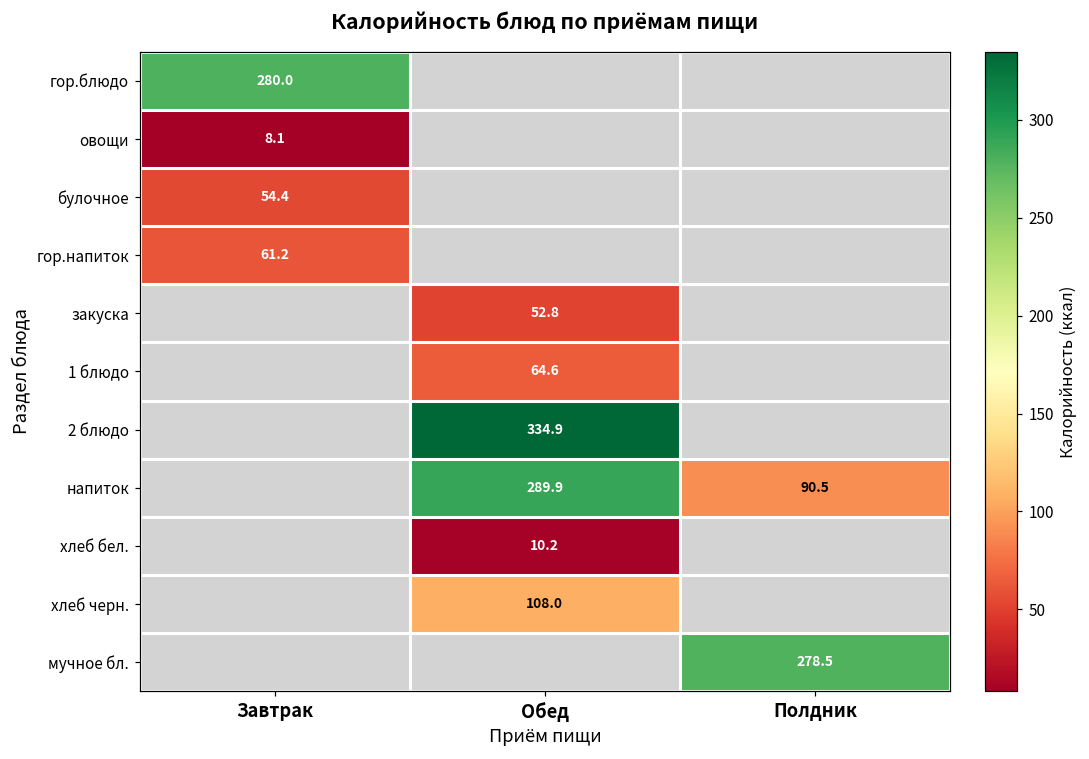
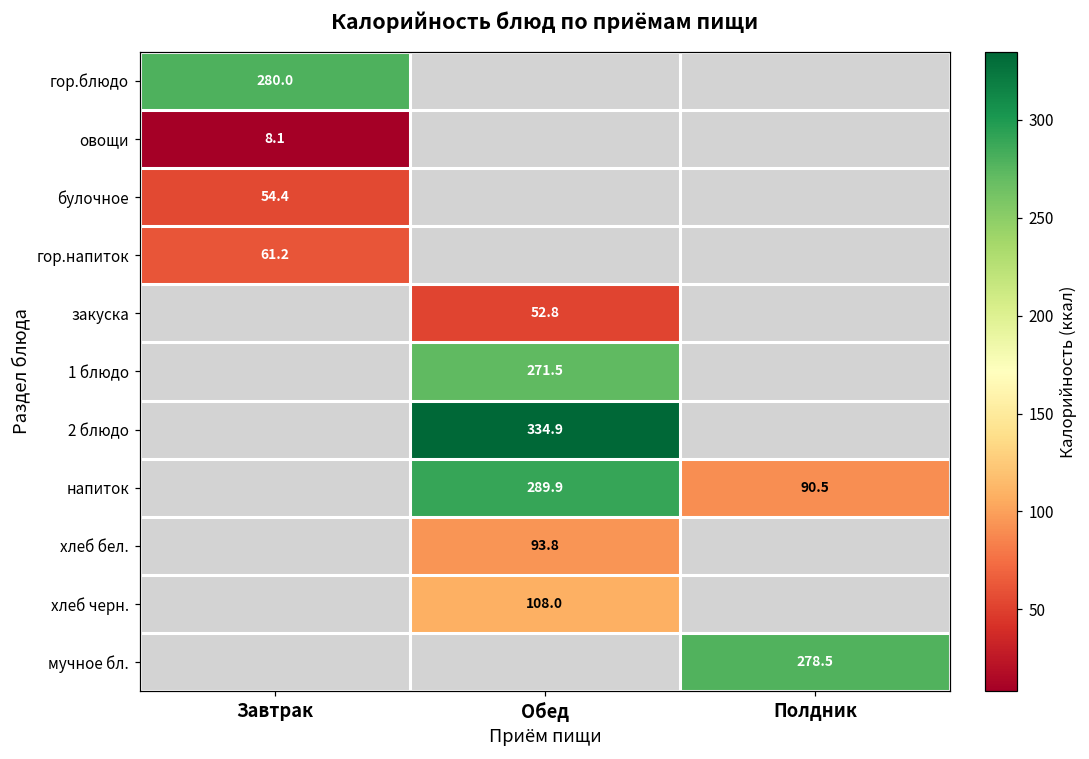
  {
    "гор.блюдо": {
      "Завтрак": 280.0
    },
    "овощи": {
      "Завтрак": 8.1
    },
    "булочное": {
      "Завтрак": 54.4
    },
    "гор.напиток": {
      "Завтрак": 61.2
    },
    "закуска": {
      "Обед": 52.8
    },
    "1 блюдо": {
-     "Обед": 64.6
+     "Обед": 271.5
    },
    "2 блюдо": {
      "Обед": 334.9
    },
    "напиток": {
      "Обед": 289.9,
      "Полдник": 90.5
    },
    "хлеб бел.": {
-     "Обед": 10.2
+     "Обед": 93.8
    },
    "хлеб черн.": {
      "Обед": 108.0
    },
    "мучное бл.": {
      "Полдник": 278.5
    }
  }
